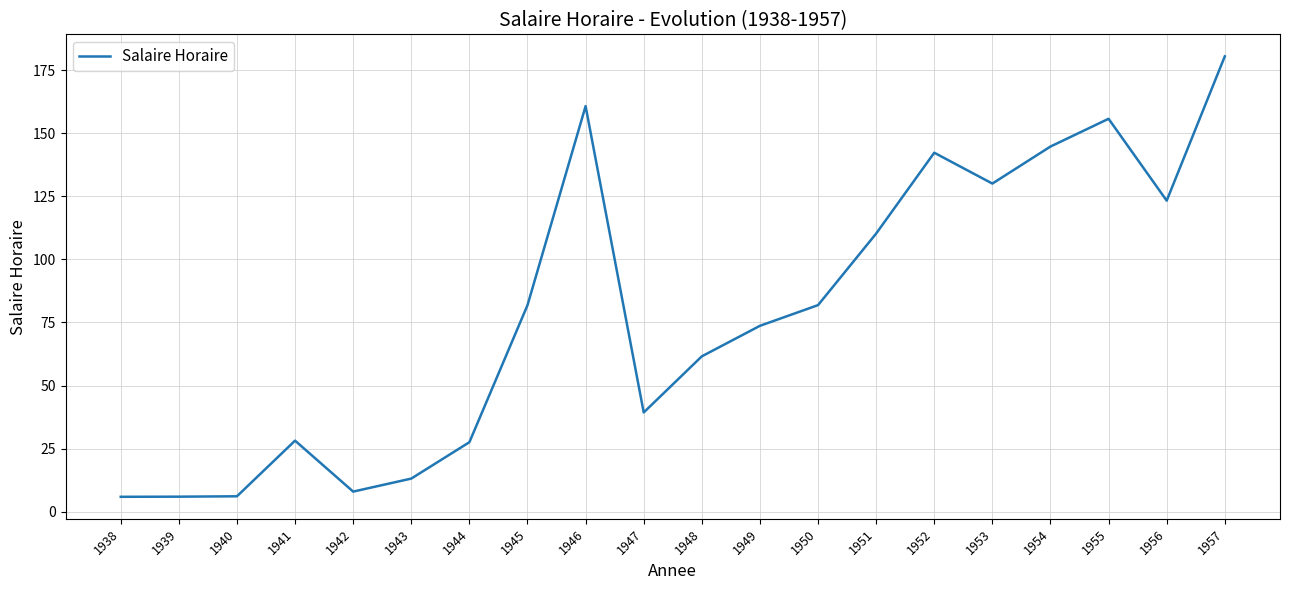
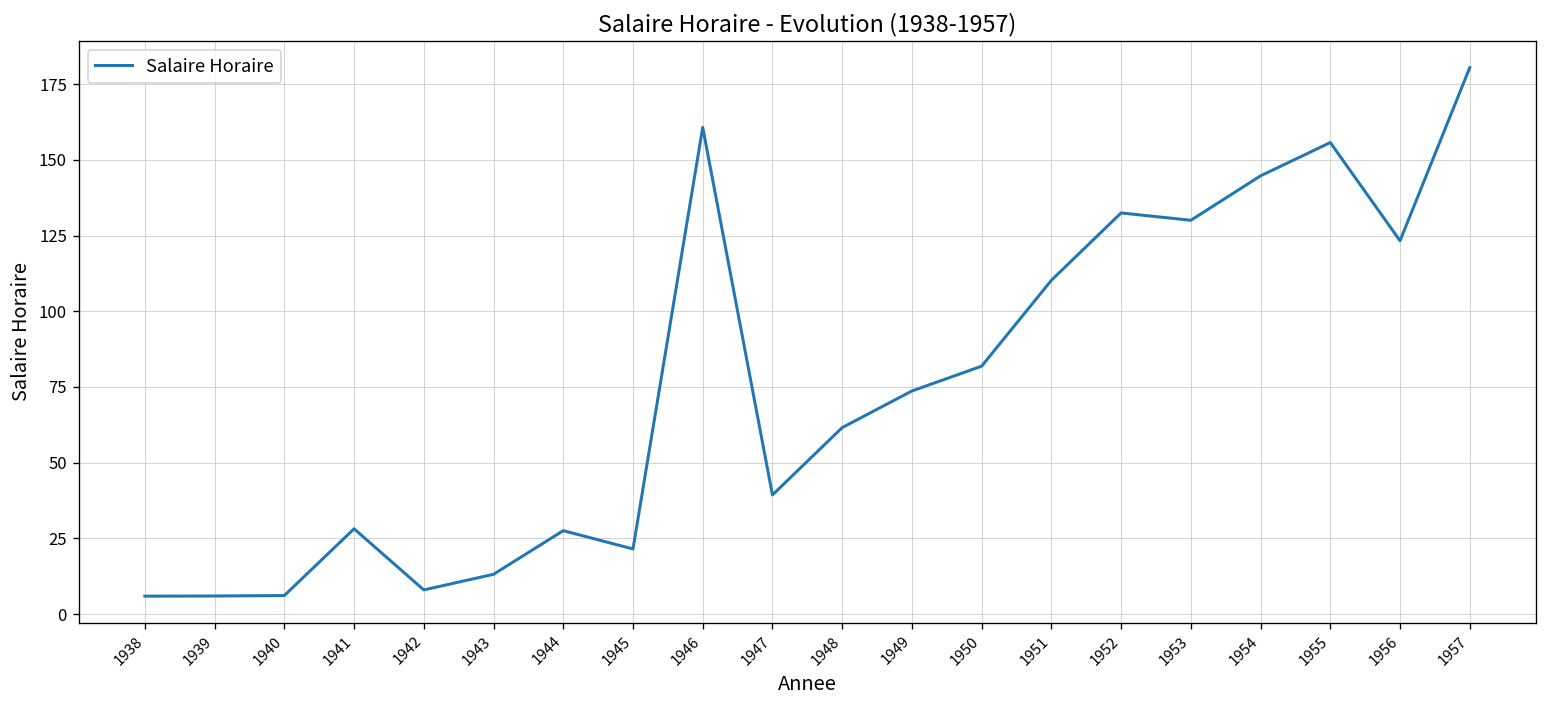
  {
    "1938": 6,
    "1939": 6,
    "1940": 6,
    "1941": 28,
    "1942": 8,
    "1943": 13,
    "1944": 28,
-   "1945": 82,
+   "1945": 21,
    "1946": 161,
    "1947": 39,
    "1948": 62,
    "1949": 74,
    "1950": 82,
    "1951": 110,
-   "1952": 142,
+   "1952": 133,
    "1953": 130,
    "1954": 145,
    "1955": 156,
    "1956": 123,
    "1957": 181
  }
